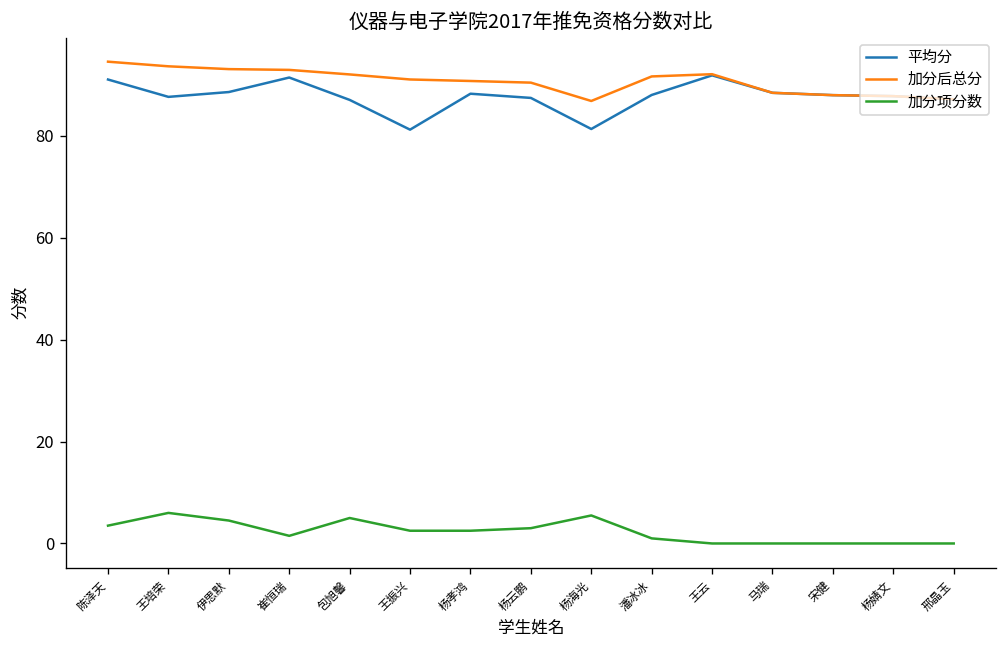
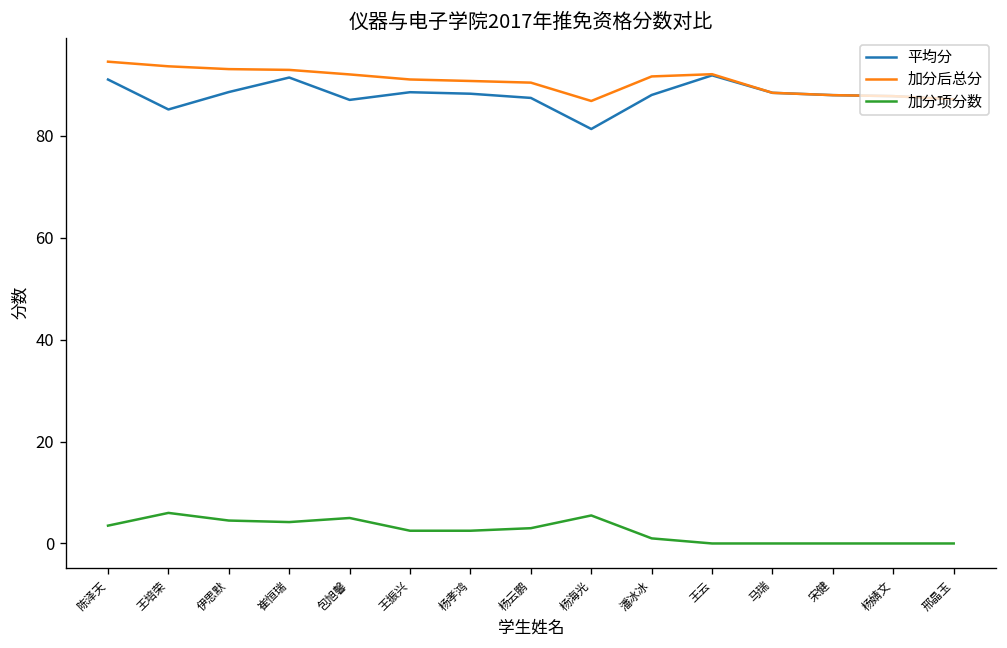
  {
    "平均分": {
      "陈泽天": 91,
-     "王培荣": 88,
+     "王培荣": 85,
      "伊思默": 89,
      "崔恒瑞": 91,
      "包旭馨": 87,
-     "王振兴": 81,
+     "王振兴": 89,
      "杨孝鸿": 88,
      "杨云鹏": 87,
      "杨海光": 81,
      "潘冰冰": 88
    },
    "加分后总分": {
      "陈泽天": 95,
      "王培荣": 94,
      "伊思默": 93,
      "崔恒瑞": 93,
      "包旭馨": 92,
      "王振兴": 91,
      "杨孝鸿": 91,
      "杨云鹏": 90,
      "杨海光": 87,
      "潘冰冰": 92
    },
    "加分项分数": {
      "陈泽天": 4,
      "王培荣": 6,
      "伊思默": 5,
-     "崔恒瑞": 2,
+     "崔恒瑞": 4,
      "包旭馨": 5,
      "王振兴": 3,
      "杨孝鸿": 3,
      "杨云鹏": 3,
      "杨海光": 6,
      "潘冰冰": 1,
      "王云": 0,
      "马瑞": 0,
      "宋健": 0,
      "杨婧文": 0,
      "邢晶玉": 0
    }
  }
